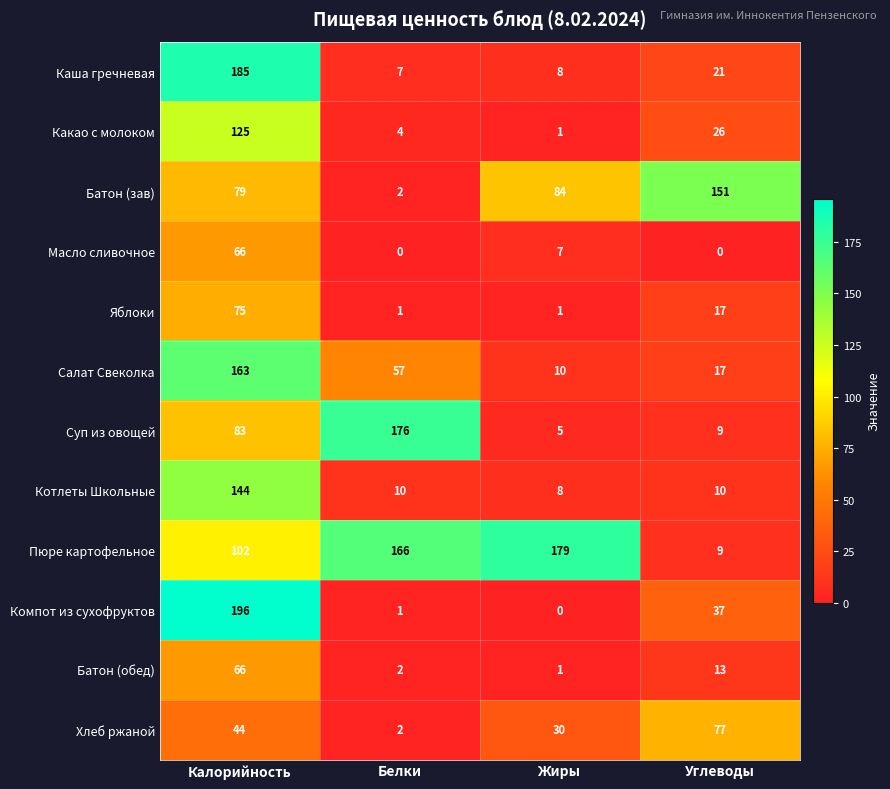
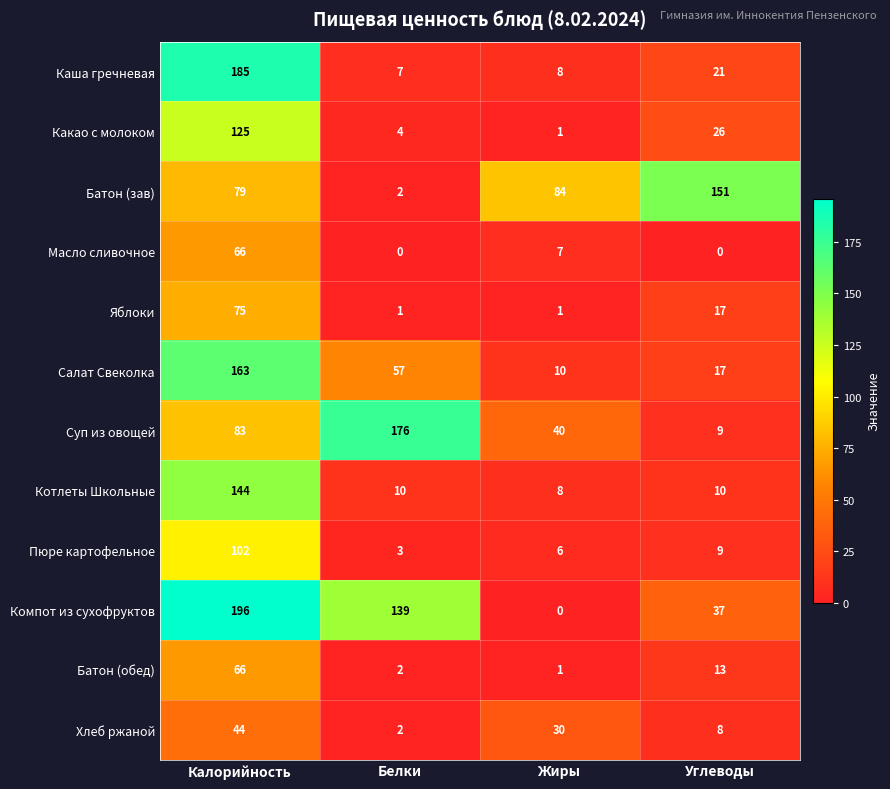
  {
    "Каша гречневая": {
      "Калорийность": 185,
      "Белки": 7,
      "Жиры": 8,
      "Углеводы": 21
    },
    "Какао с молоком": {
      "Калорийность": 125,
      "Белки": 4,
      "Жиры": 1,
      "Углеводы": 26
    },
    "Батон (зав)": {
      "Калорийность": 79,
      "Белки": 2,
      "Жиры": 84,
      "Углеводы": 151
    },
    "Масло сливочное": {
      "Калорийность": 66,
      "Белки": 0,
      "Жиры": 7,
      "Углеводы": 0
    },
    "Яблоки": {
      "Калорийность": 75,
      "Белки": 1,
      "Жиры": 1,
      "Углеводы": 17
    },
    "Салат Свеколка": {
      "Калорийность": 163,
      "Белки": 57,
      "Жиры": 10,
      "Углеводы": 17
    },
    "Суп из овощей": {
      "Калорийность": 83,
      "Белки": 176,
-     "Жиры": 5,
+     "Жиры": 40,
      "Углеводы": 9
    },
    "Котлеты Школьные": {
      "Калорийность": 144,
      "Белки": 10,
      "Жиры": 8,
      "Углеводы": 10
    },
    "Пюре картофельное": {
      "Калорийность": 102,
-     "Белки": 166,
-     "Жиры": 179,
+     "Белки": 3,
+     "Жиры": 6,
      "Углеводы": 9
    },
    "Компот из сухофруктов": {
      "Калорийность": 196,
-     "Белки": 1,
+     "Белки": 139,
      "Жиры": 0,
      "Углеводы": 37
    },
    "Батон (обед)": {
      "Калорийность": 66,
      "Белки": 2,
      "Жиры": 1,
      "Углеводы": 13
    },
    "Хлеб ржаной": {
      "Калорийность": 44,
      "Белки": 2,
      "Жиры": 30,
-     "Углеводы": 77
+     "Углеводы": 8
    }
  }
